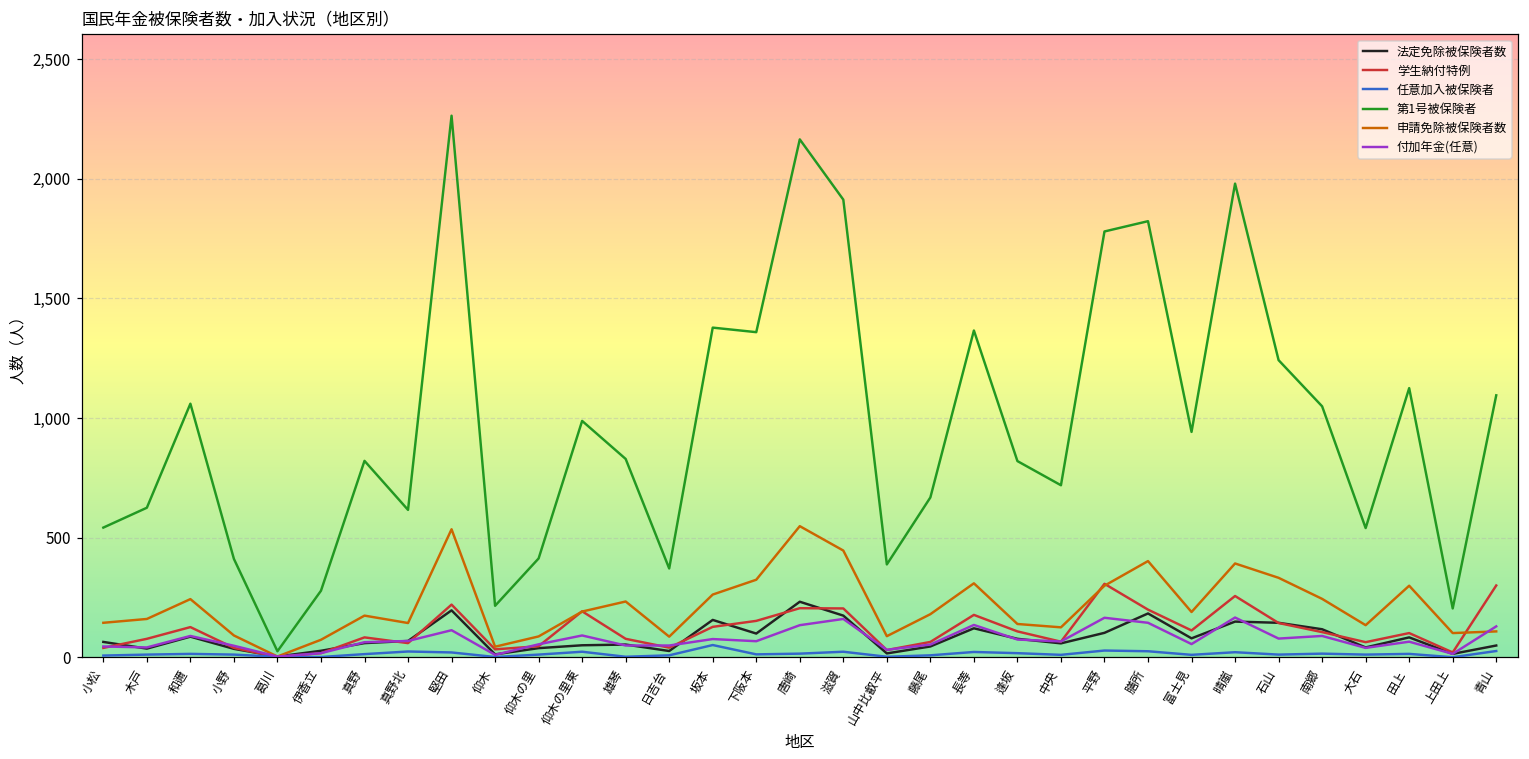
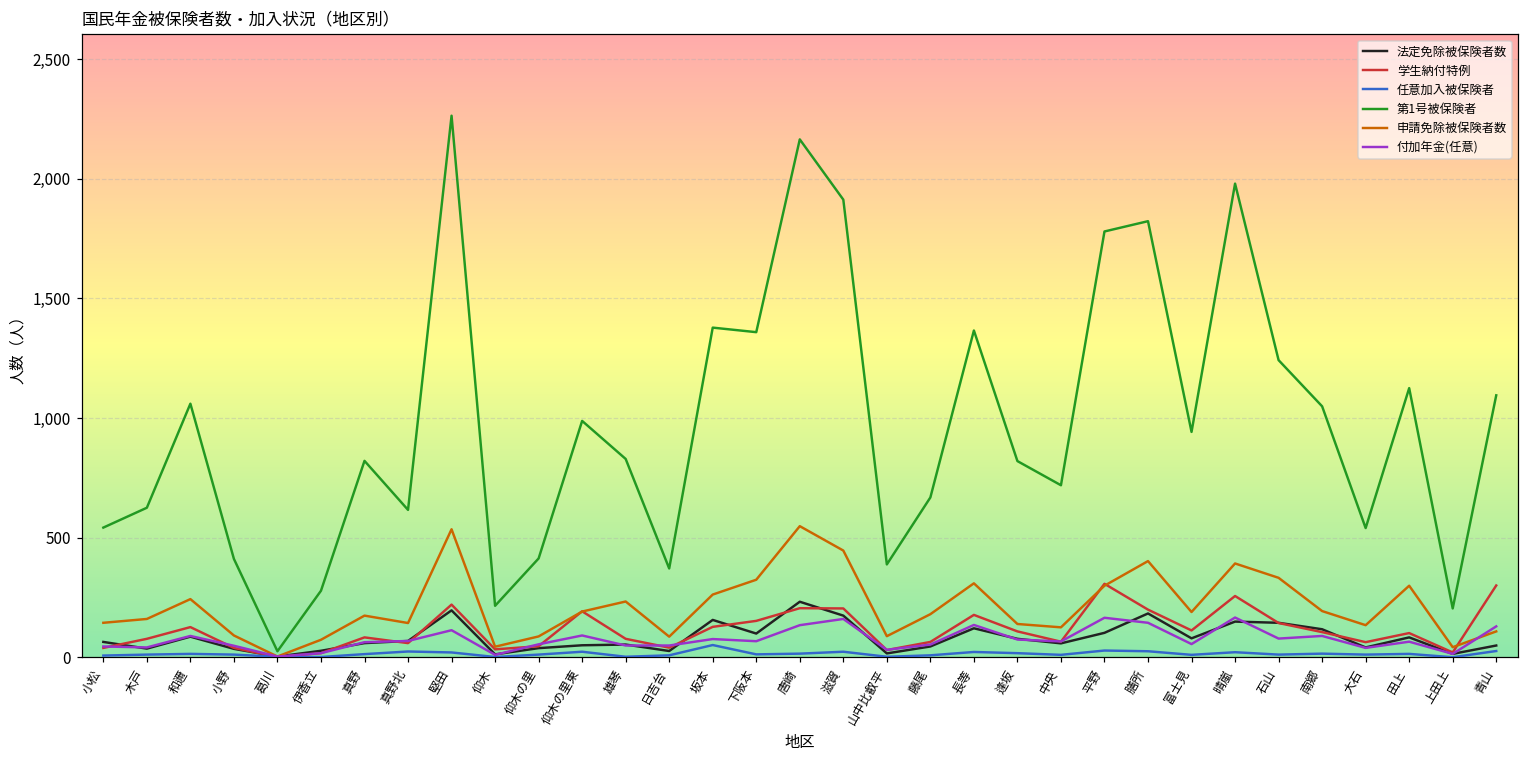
  {
    "法定免除被保険者数": {
      "小松": "60",
      "堅田": "200",
      "仰木の里東": "50",
      "日吉台": "30",
      "坂本": "160",
      "下阪本": "100",
      "唐崎": "230",
      "滋賀": "170",
      "山中比叡平": "20",
      "長等": "120",
      "平野": "100",
      "膳所": "180",
      "富士見": "80",
      "晴嵐": "150",
      "南郷": "120",
      "田上": "80",
      "青山": "50"
    },
    "学生納付特例": {
      "木戸": "80",
      "和邇": "130",
      "真野": "80",
      "堅田": "220",
      "雄琴": "80",
      "坂本": "130",
      "下阪本": "150",
      "唐崎": "210",
      "滋賀": "200",
      "長等": "180",
      "逢坂": "110",
      "膳所": "200",
      "富士見": "110",
      "晴嵐": "260",
      "南郷": "110",
      "大石": "60",
      "田上": "100",
      "青山": "300"
    },
    "任意加入被保険者": {
      "小松": "10",
      "木戸": "10",
      "和邇": "10",
      "小野": "10",
      "伊香立": "0",
      "真野": "10",
      "真野北": "20",
      "堅田": "20",
      "仰木の里": "10",
      "仰木の里東": "20",
      "雄琴": "0",
      "日吉台": "10",
      "坂本": "50",
      "下阪本": "10",
      "唐崎": "20",
      "滋賀": "20",
      "山中比叡平": "0",
      "藤尾": "10",
      "長等": "20",
      "逢坂": "20",
      "中央": "10",
      "平野": "30",
      "膳所": "30",
      "富士見": "10",
      "晴嵐": "20",
      "石山": "10",
      "南郷": "20",
      "大石": "10",
      "田上": "10",
      "上田上": "0",
      "青山": "30"
    },
    "第1号被保険者": {
      "小松": "540",
      "木戸": "630",
      "和邇": "1,060",
      "小野": "410",
      "葛川": "30",
      "伊香立": "280",
      "真野": "820",
      "真野北": "620",
      "堅田": "2,260",
      "仰木": "220",
      "仰木の里": "410",
      "仰木の里東": "990",
      "雄琴": "830",
      "日吉台": "370",
      "坂本": "1,380",
      "下阪本": "1,360",
      "唐崎": "2,170",
      "滋賀": "1,910",
      "山中比叡平": "390",
      "藤尾": "670",
      "長等": "1,370",
      "逢坂": "820",
      "中央": "720",
      "平野": "1,780",
      "膳所": "1,820",
      "富士見": "940",
      "晴嵐": "1,980",
      "石山": "1,240",
      "南郷": "1,050",
      "大石": "540",
      "田上": "1,130",
      "上田上": "200",
      "青山": "1,100"
    },
    "申請免除被保険者数": {
      "小松": "140",
      "木戸": "160",
      "和邇": "240",
      "小野": "90",
      "伊香立": "70",
      "真野": "170",
      "真野北": "140",
      "堅田": "540",
      "仰木の里": "90",
      "雄琴": "230",
      "日吉台": "90",
      "坂本": "260",
      "下阪本": "320",
      "唐崎": "550",
      "滋賀": "450",
      "山中比叡平": "90",
      "藤尾": "180",
      "長等": "310",
      "逢坂": "140",
      "中央": "130",
      "膳所": "400",
      "富士見": "190",
      "晴嵐": "390",
      "石山": "330",
-     "南郷": "240",
+     "南郷": "190",
      "大石": "130",
      "田上": "300",
-     "上田上": "100",
+     "上田上": "40",
      "青山": "110"
    },
    "付加年金(任意)": {
      "堅田": "110",
      "仰木の里東": "90",
      "坂本": "80",
      "下阪本": "70",
      "唐崎": "130",
      "滋賀": "160",
      "長等": "140",
      "平野": "170",
      "膳所": "140",
      "富士見": "60",
      "晴嵐": "170",
      "石山": "80",
      "南郷": "90",
      "田上": "70",
      "青山": "130"
    }
  }
